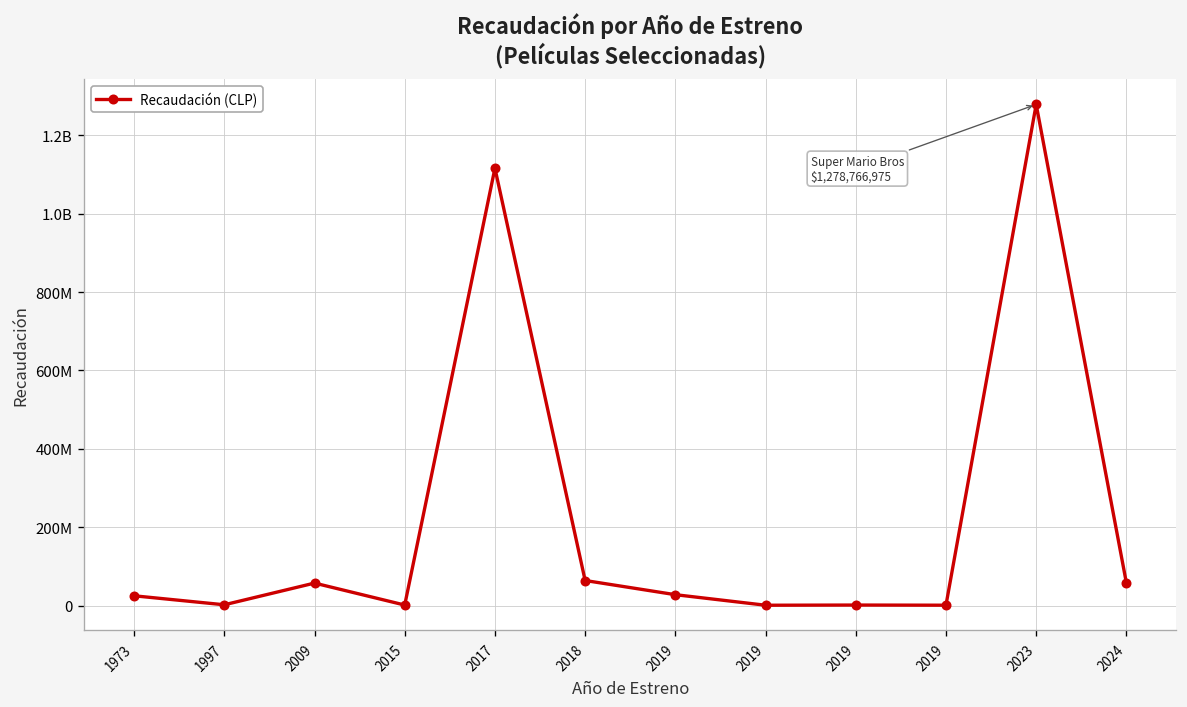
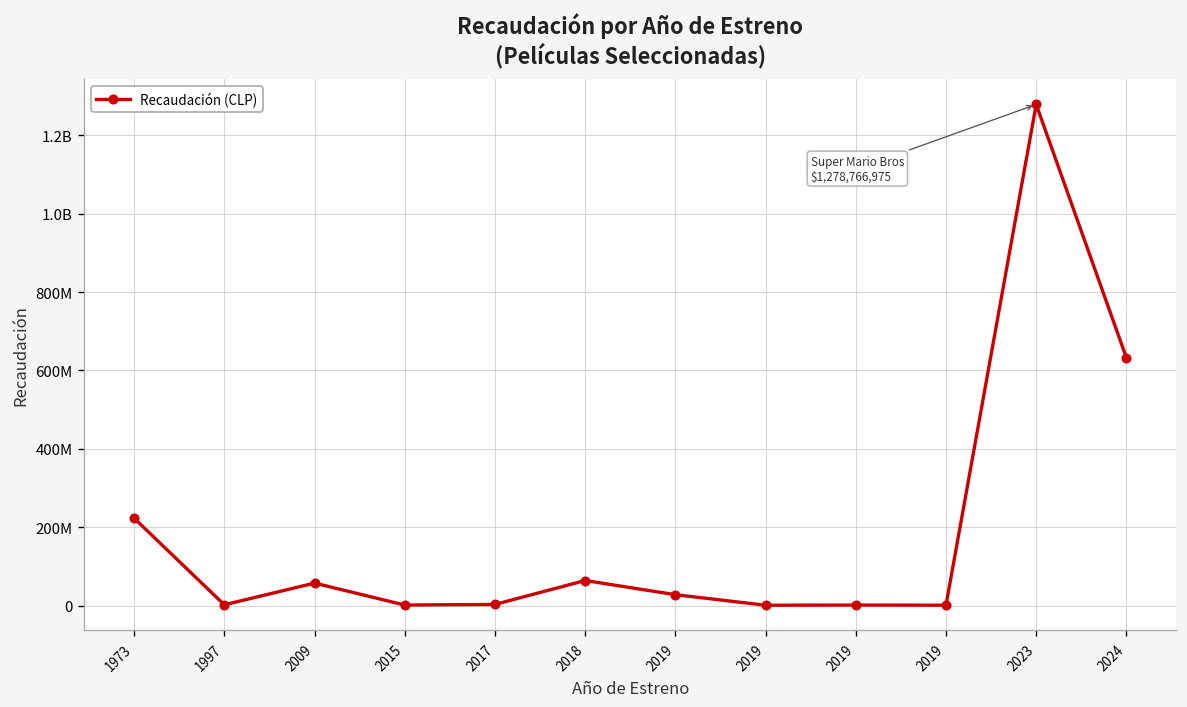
  {
-   "1973": 30000000,
+   "1973": 220000000,
    "1997": 0,
    "2009": 60000000,
    "2015": 0,
-   "2017": 1120000000,
+   "2017": 0,
    "2018": 60000000,
-   "2024": 60000000
+   "2024": 630000000
  }
